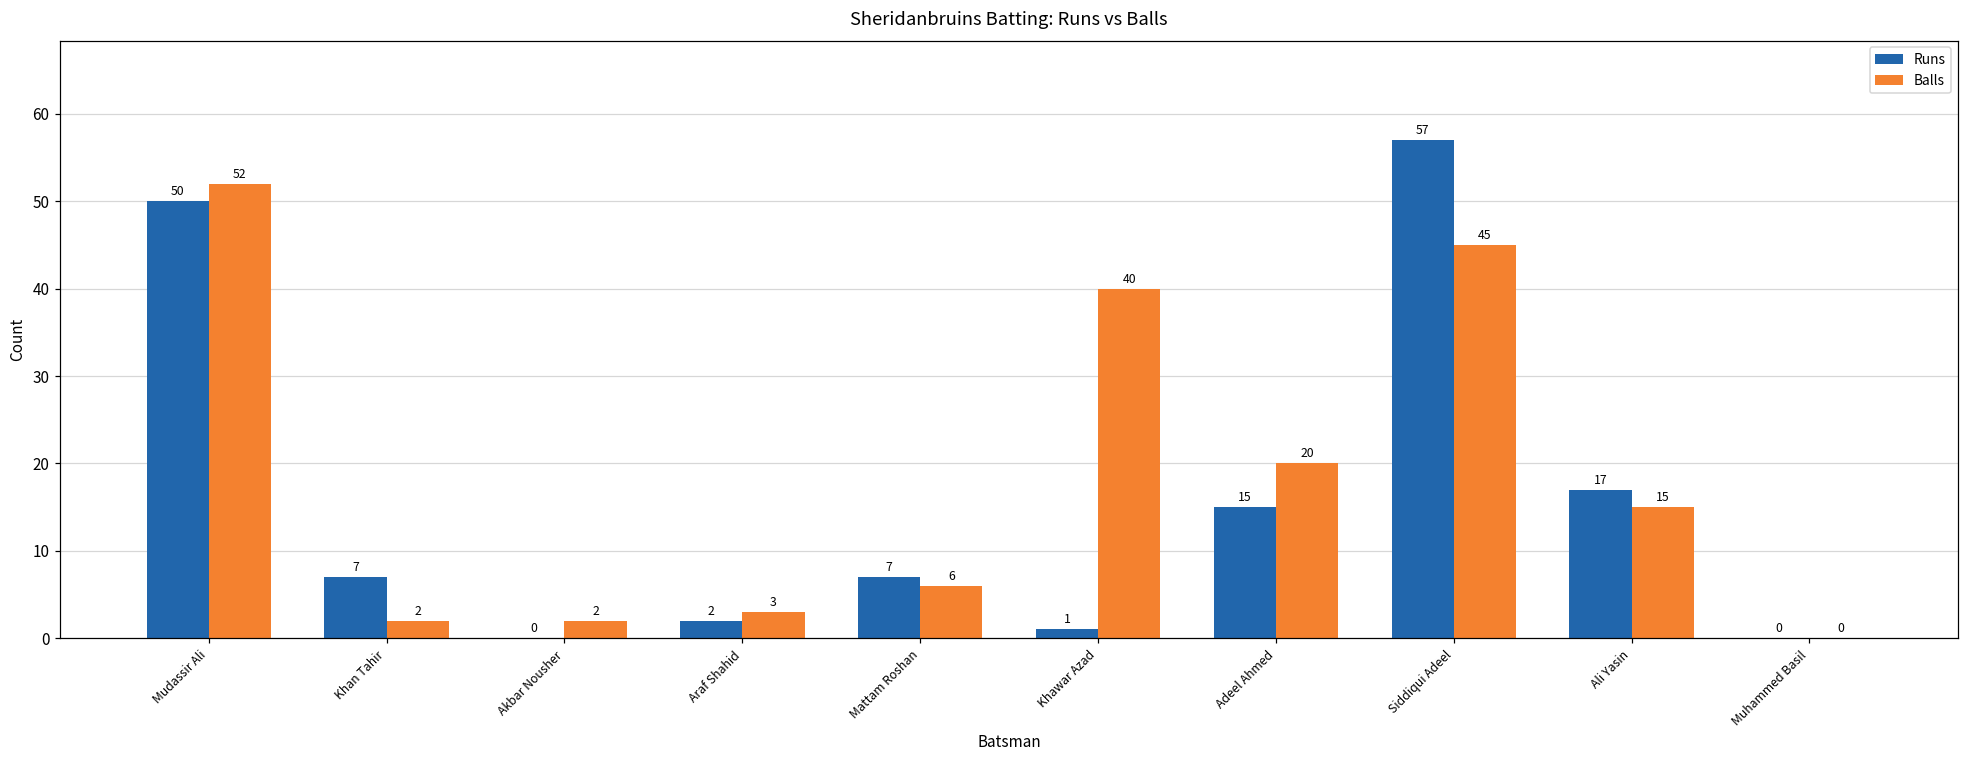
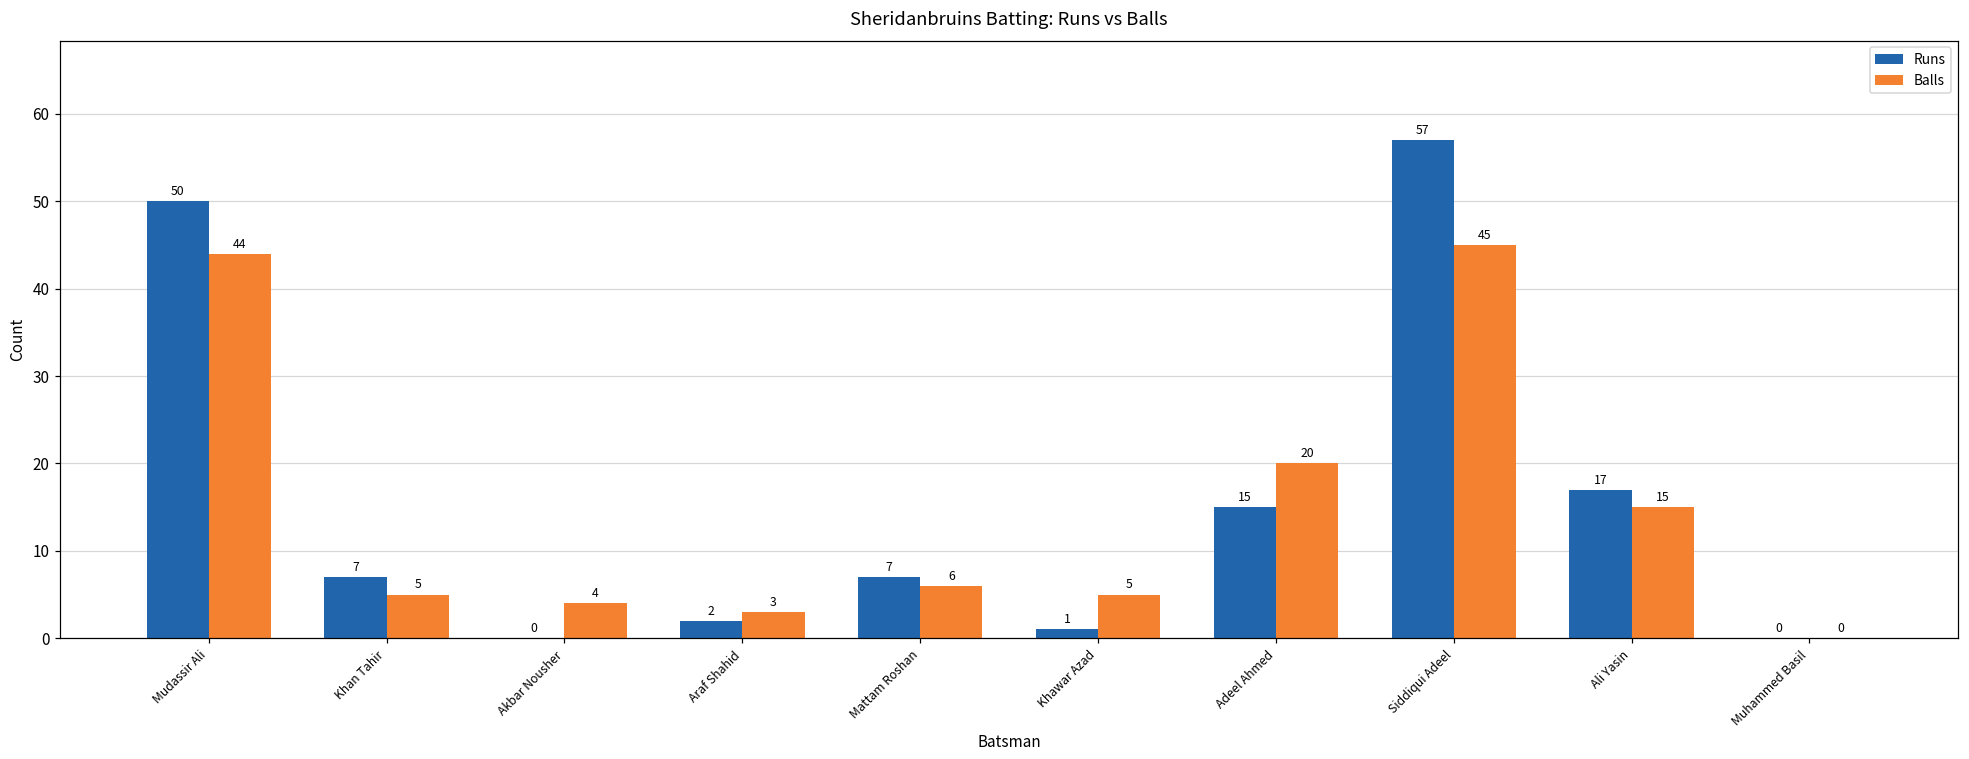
  {
    "Runs": {
      "Mudassir Ali": 50,
      "Khan Tahir": 7,
      "Akbar Nousher": 0,
      "Araf Shahid": 2,
      "Mattam Roshan": 7,
      "Khawar Azad": 1,
      "Adeel Ahmed": 15,
      "Siddiqui Adeel": 57,
      "Ali Yasin": 17,
      "Muhammed Basil": 0
    },
    "Balls": {
-     "Mudassir Ali": 52,
-     "Khan Tahir": 2,
-     "Akbar Nousher": 2,
+     "Mudassir Ali": 44,
+     "Khan Tahir": 5,
+     "Akbar Nousher": 4,
      "Araf Shahid": 3,
      "Mattam Roshan": 6,
-     "Khawar Azad": 40,
+     "Khawar Azad": 5,
      "Adeel Ahmed": 20,
      "Siddiqui Adeel": 45,
      "Ali Yasin": 15,
      "Muhammed Basil": 0
    }
  }
